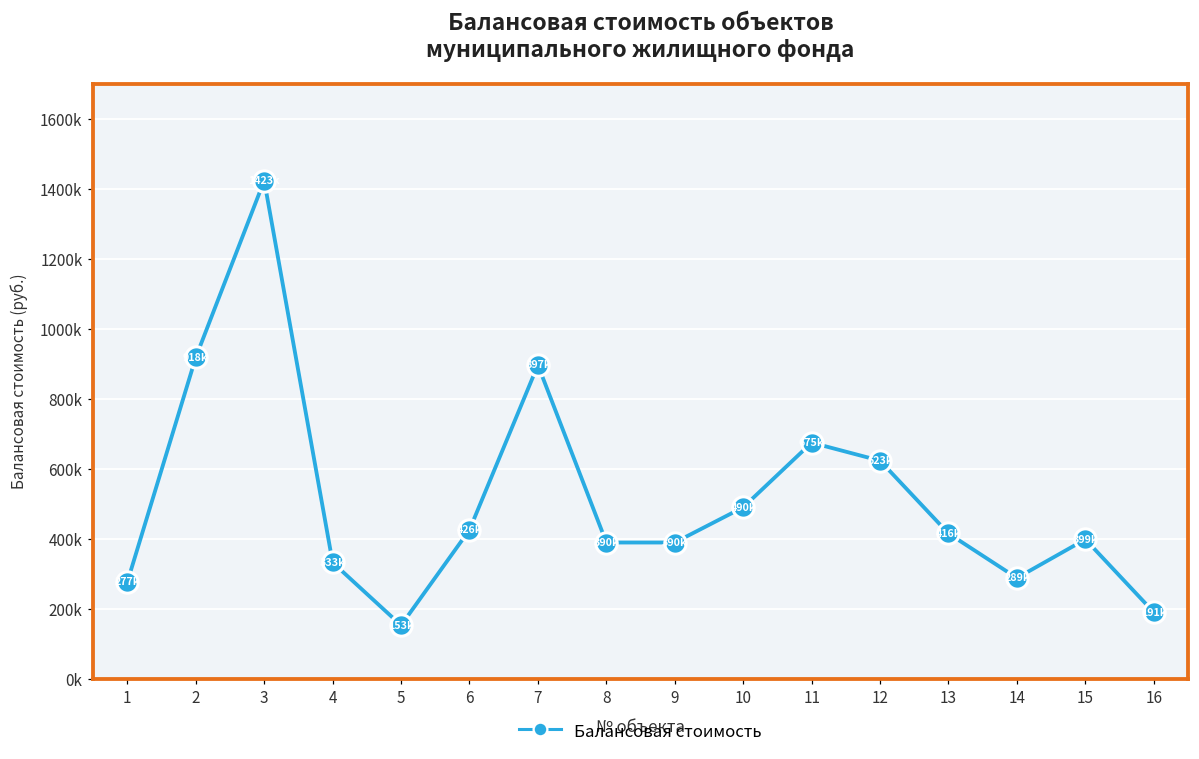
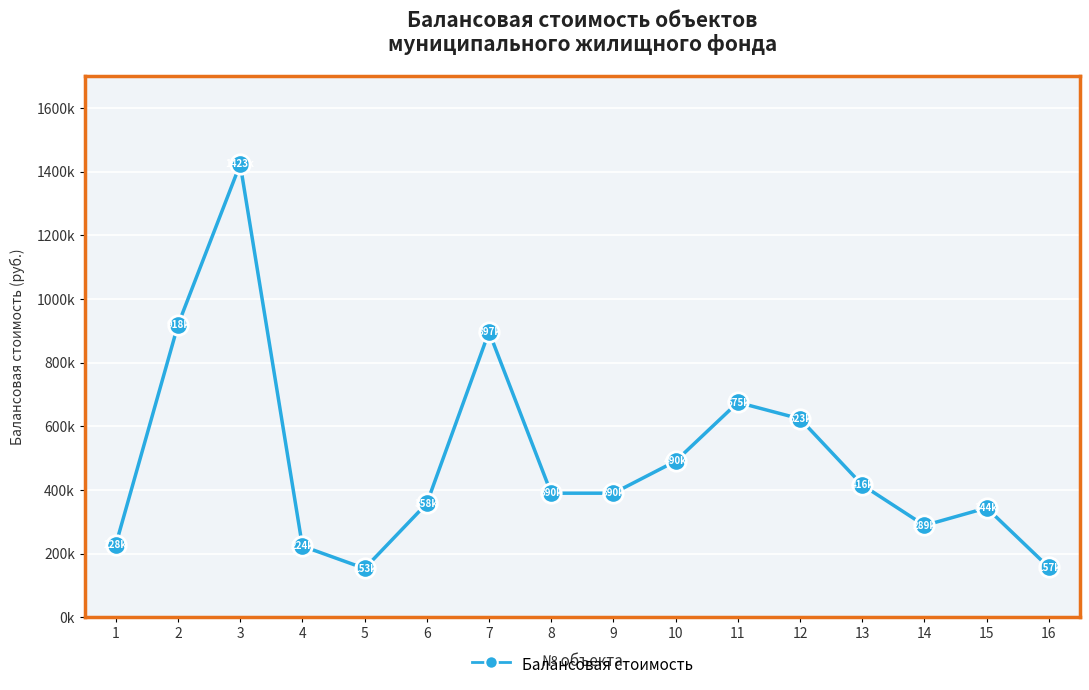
  {
-   "1": "277k",
+   "1": "228k",
    "2": "918k",
-   "4": "333k",
+   "4": "224k",
    "5": "153k",
-   "6": "426k",
+   "6": "358k",
    "7": "897k",
    "8": "390k",
    "9": "390k",
    "10": "490k",
    "11": "675k",
    "12": "623k",
    "13": "416k",
    "14": "289k",
-   "15": "399k",
-   "16": "191k"
+   "15": "344k",
+   "16": "157k"
  }
